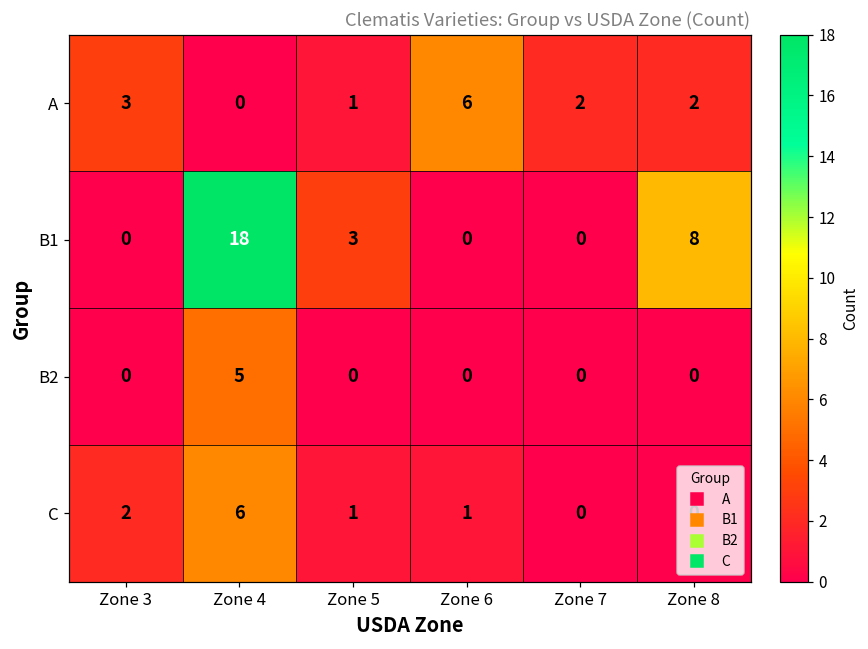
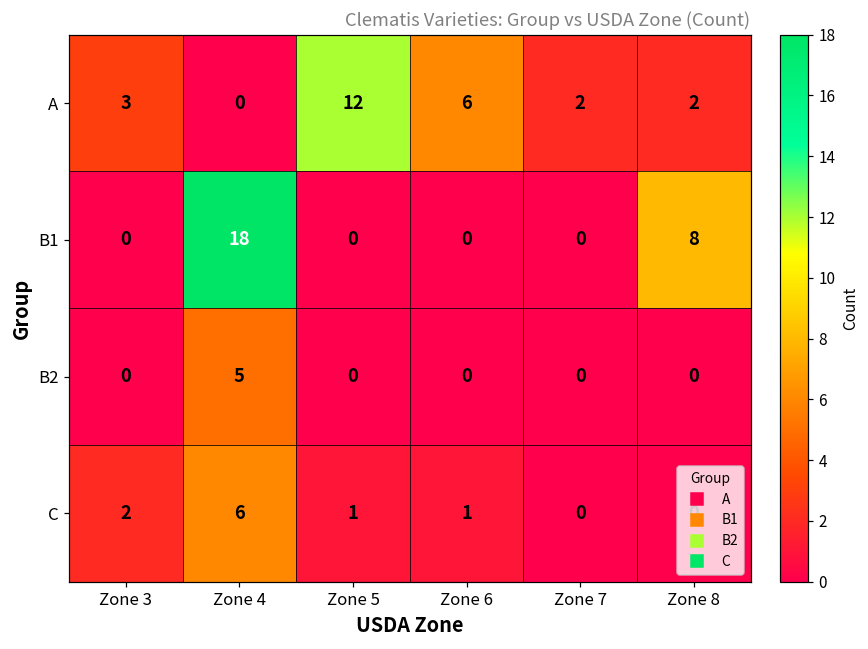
  {
    "A": {
      "Zone 3": 3,
      "Zone 4": 0,
-     "Zone 5": 1,
+     "Zone 5": 12,
      "Zone 6": 6,
      "Zone 7": 2,
      "Zone 8": 2
    },
    "B1": {
      "Zone 3": 0,
      "Zone 4": 18,
-     "Zone 5": 3,
+     "Zone 5": 0,
      "Zone 6": 0,
      "Zone 7": 0,
      "Zone 8": 8
    },
    "B2": {
      "Zone 3": 0,
      "Zone 4": 5,
      "Zone 5": 0,
      "Zone 6": 0,
      "Zone 7": 0,
      "Zone 8": 0
    },
    "C": {
      "Zone 3": 2,
      "Zone 4": 6,
      "Zone 5": 1,
      "Zone 6": 1,
      "Zone 7": 0
    }
  }
